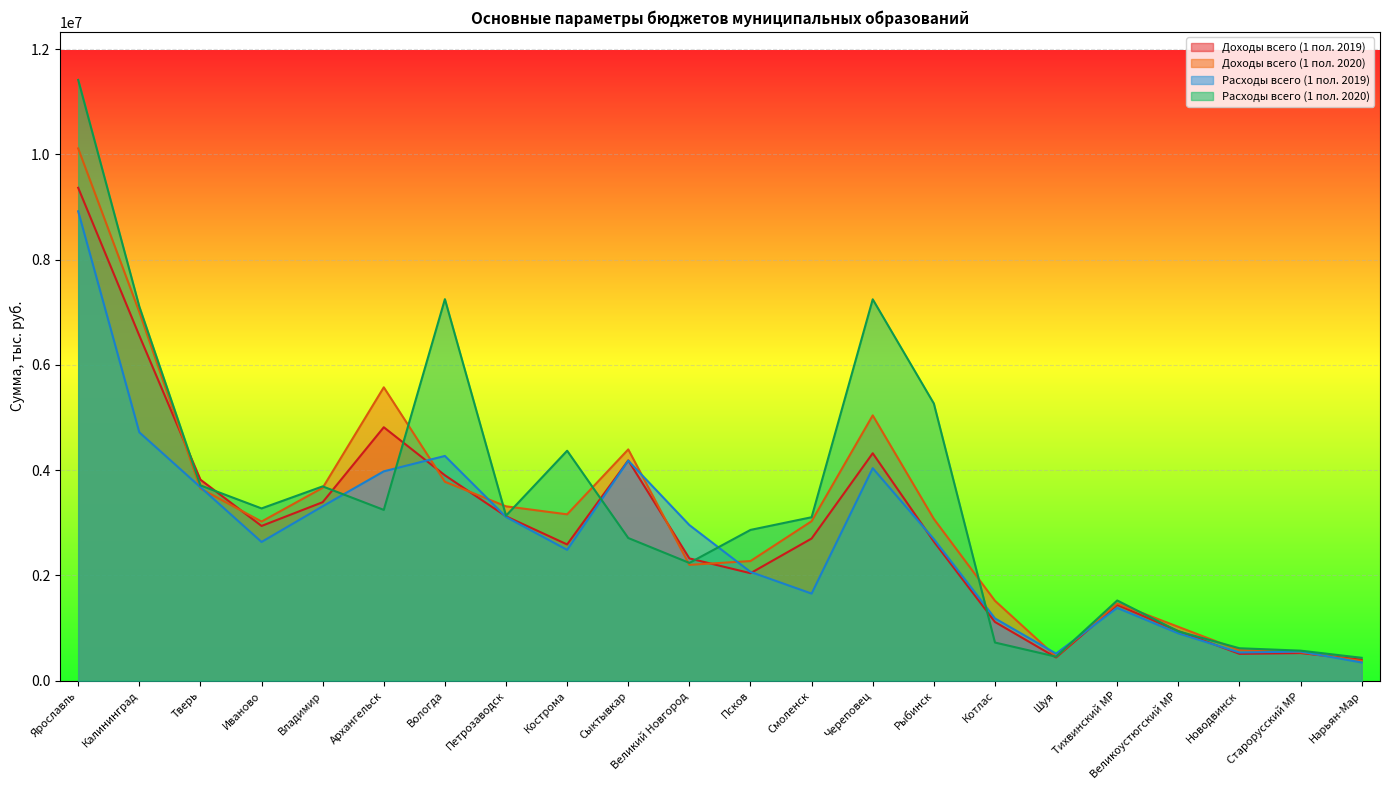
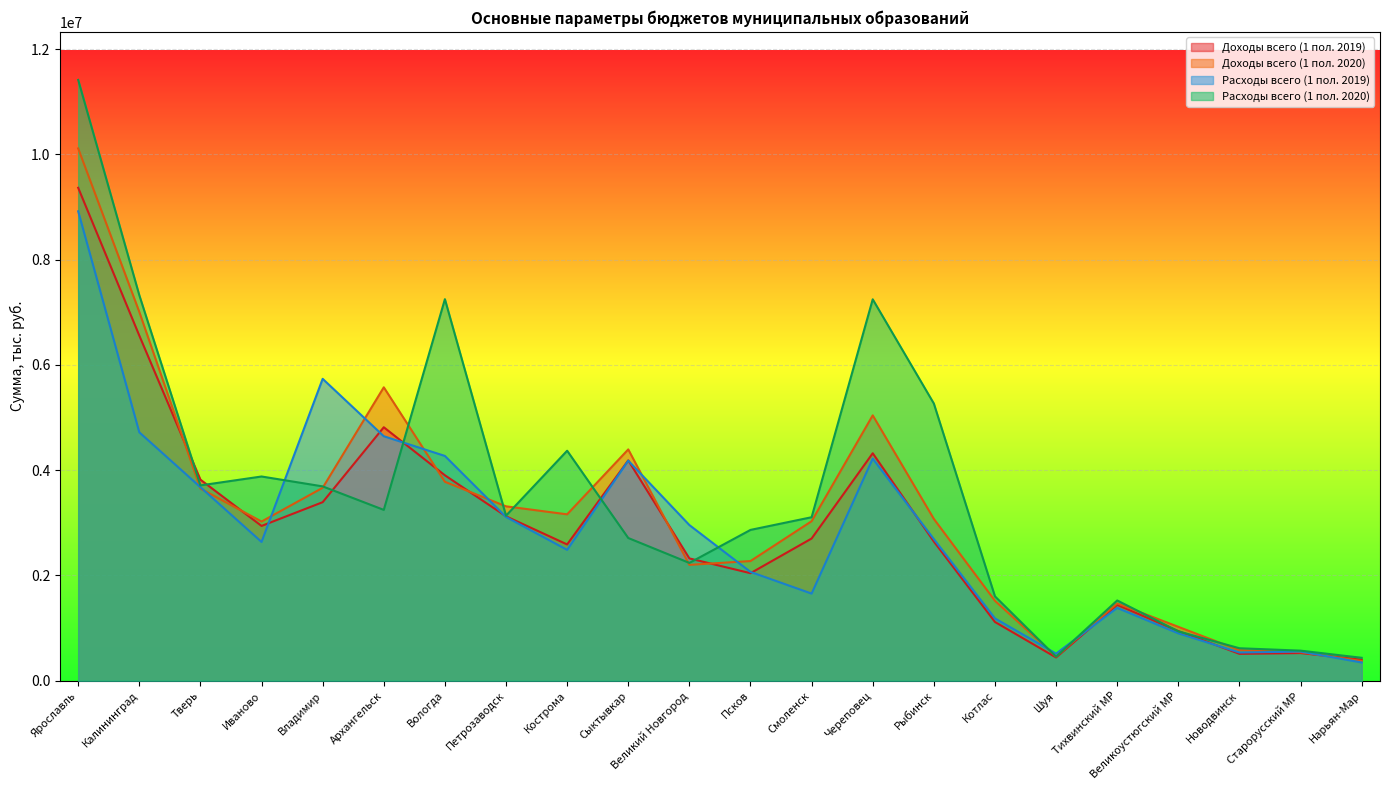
  {
    "Расходы всего (1 пол. 2019)": {
      "Ярославль": 8900000,
      "Калининград": 4700000,
      "Иваново": 2600000,
-     "Владимир": 3300000,
-     "Архангельск": 4000000,
+     "Владимир": 5700000,
+     "Архангельск": 4600000,
      "Вологда": 4300000,
      "Кострома": 2500000,
      "Великий Новгород": 3000000,
      "Смоленск": 1700000,
-     "Череповец": 4000000,
+     "Череповец": 4200000,
      "Котлас": 1200000,
      "Шуя": 500000,
      "Тихвинский МР": 1400000
    },
    "Расходы всего (1 пол. 2020)": {
      "Ярославль": 11400000,
-     "Калининград": 7100000,
-     "Иваново": 3300000,
+     "Калининград": 7300000,
+     "Иваново": 3900000,
      "Архангельск": 3200000,
      "Вологда": 7200000,
      "Кострома": 4400000,
      "Сыктывкар": 2700000,
      "Псков": 2900000,
      "Смоленск": 3100000,
      "Череповец": 7200000,
      "Рыбинск": 5300000,
-     "Котлас": 700000,
+     "Котлас": 1600000,
      "Тихвинский МР": 1500000
    }
  }
